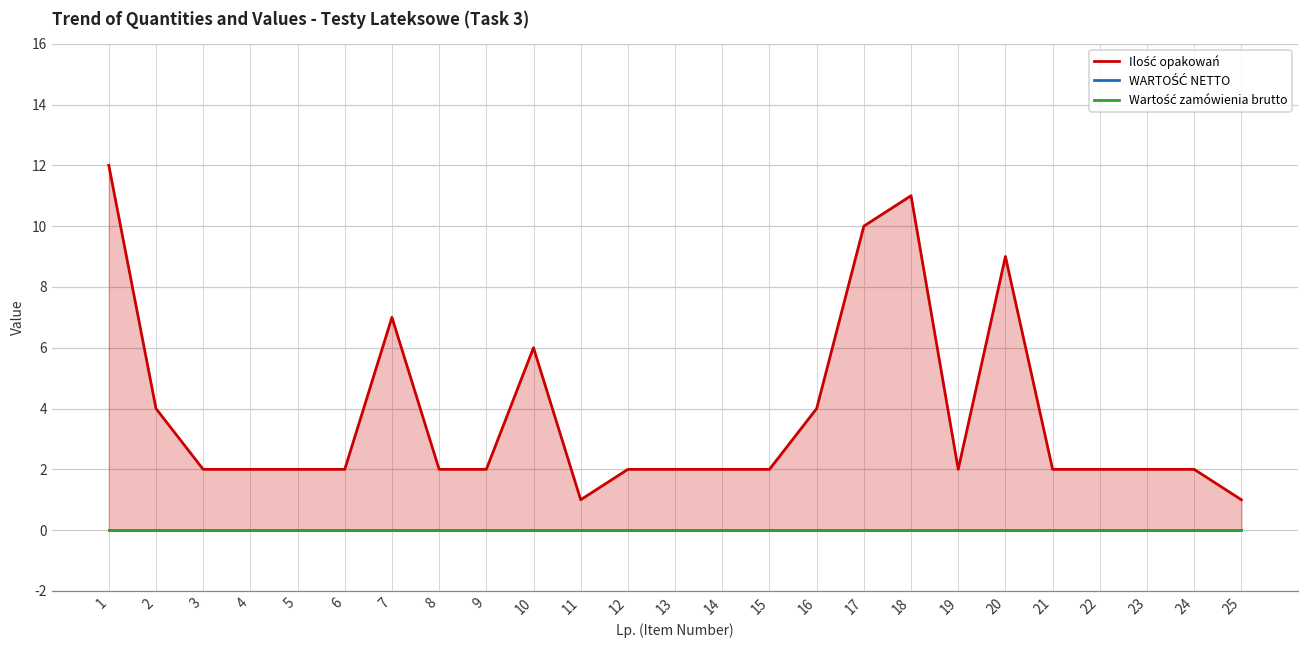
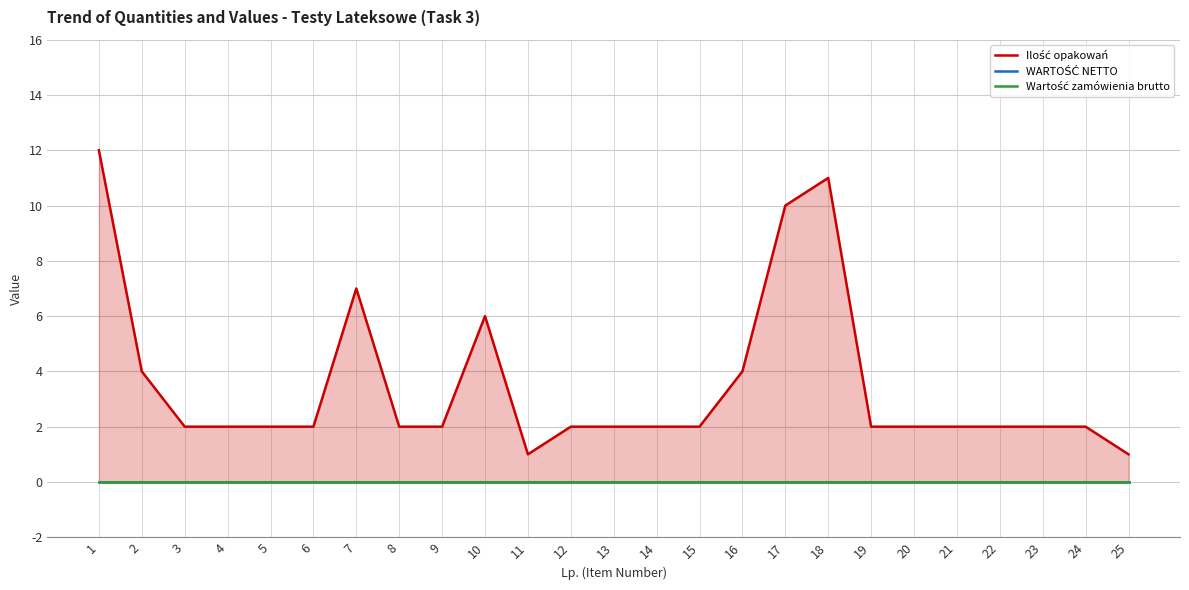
  {
    "Ilość opakowań": {
      "1": 12,
      "2": 4,
      "3": 2,
      "4": 2,
      "5": 2,
      "6": 2,
      "7": 7,
      "8": 2,
      "9": 2,
      "10": 6,
      "11": 1,
      "12": 2,
      "13": 2,
      "14": 2,
      "15": 2,
      "16": 4,
      "17": 10,
      "18": 11,
      "19": 2,
-     "20": 9,
+     "20": 2,
      "21": 2,
      "22": 2,
      "23": 2,
      "24": 2,
      "25": 1
    },
    "Wartość zamówienia brutto": {
      "1": 0,
      "2": 0,
      "3": 0,
      "4": 0,
      "5": 0,
      "6": 0,
      "7": 0,
      "8": 0,
      "9": 0,
      "10": 0,
      "11": 0,
      "12": 0,
      "13": 0,
      "14": 0,
      "15": 0,
      "16": 0,
      "17": 0,
      "18": 0,
      "19": 0,
      "20": 0,
      "21": 0,
      "22": 0,
      "23": 0,
      "24": 0,
      "25": 0
    }
  }
